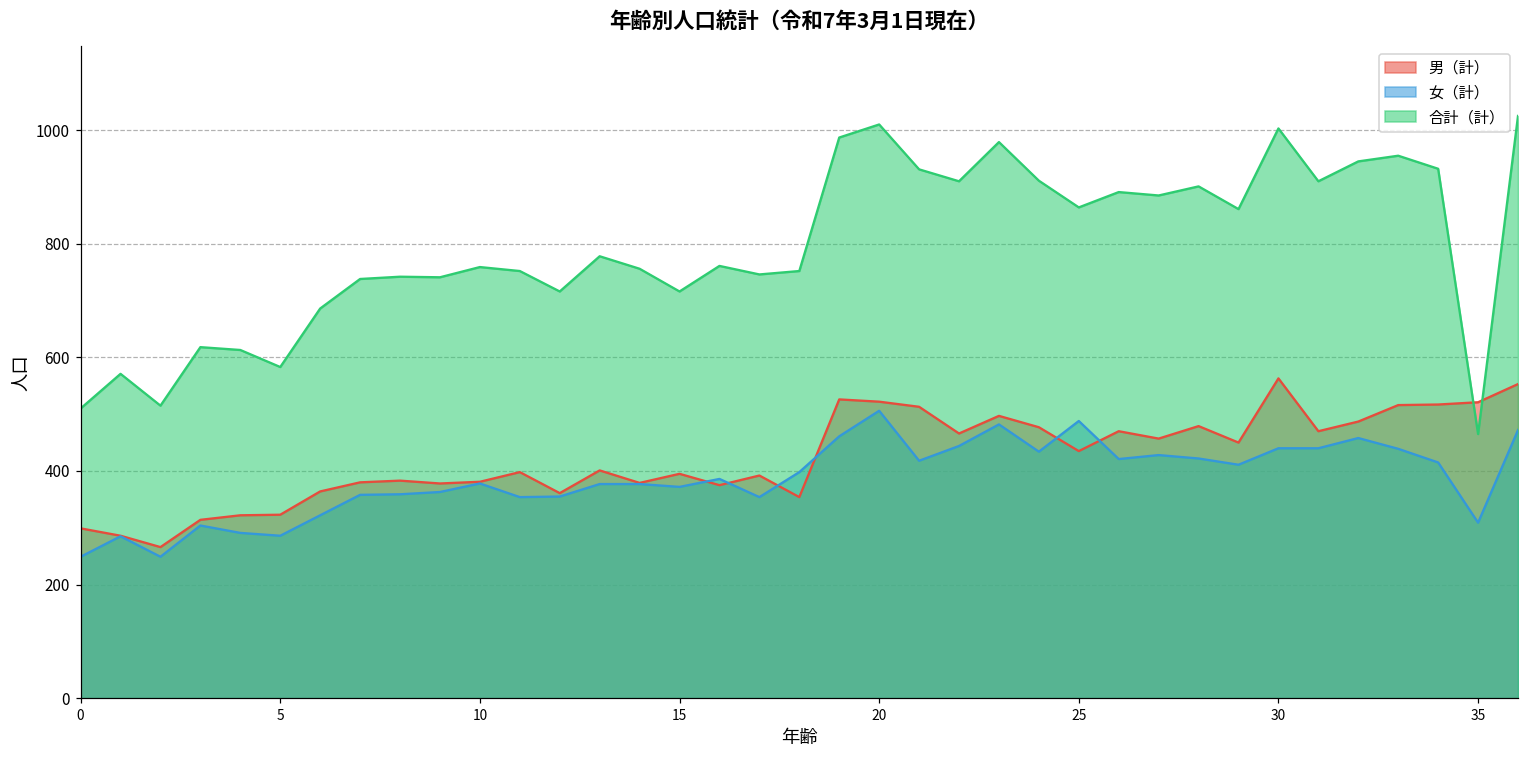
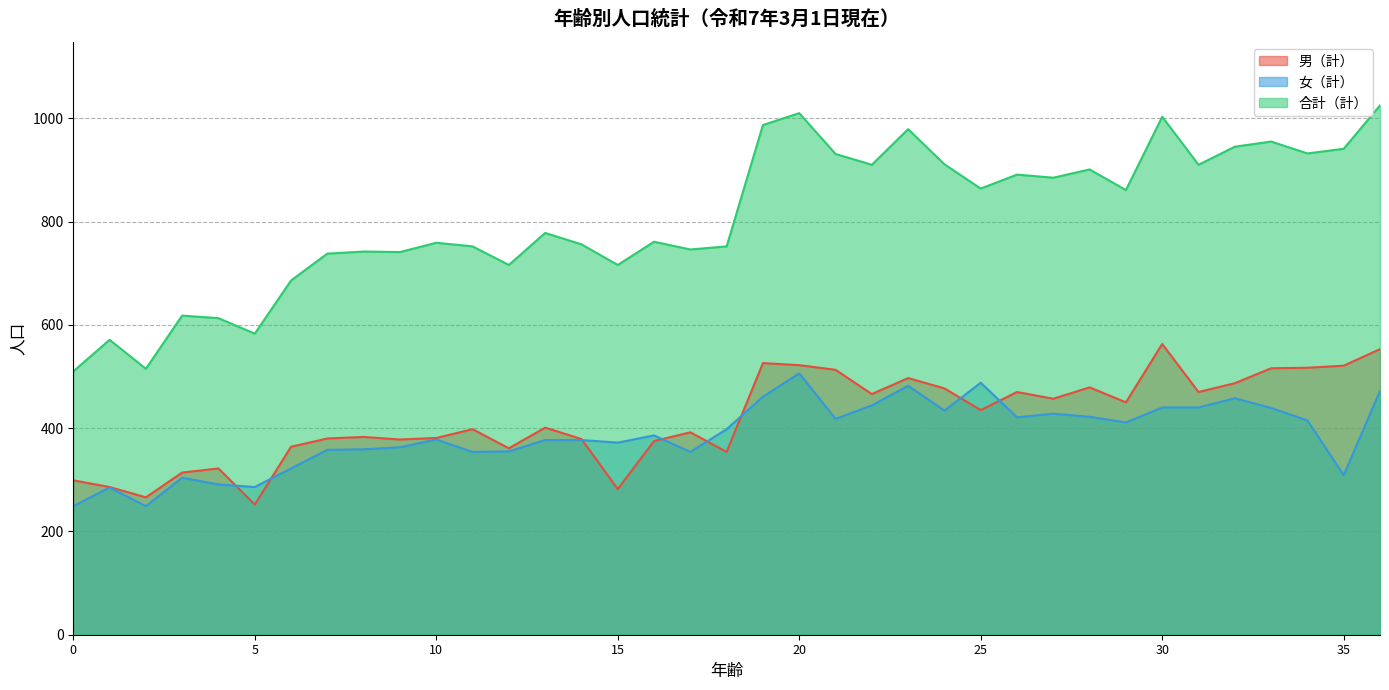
  {
    "男（計）": {
      "0": 300,
-     "5": 320,
-     "15": 400,
+     "5": 250,
+     "15": 280,
      "20": 520,
      "25": 440,
      "30": 560,
      "35": 520
    },
    "女（計）": {
      "0": 250,
      "5": 290,
      "15": 370,
      "20": 510,
      "25": 490,
      "30": 440,
      "35": 310
    },
    "合計（計）": {
      "0": 510,
      "5": 580,
      "10": 760,
      "15": 720,
      "20": 1010,
      "25": 860,
      "30": 1000,
-     "35": 470
+     "35": 940
    }
  }
